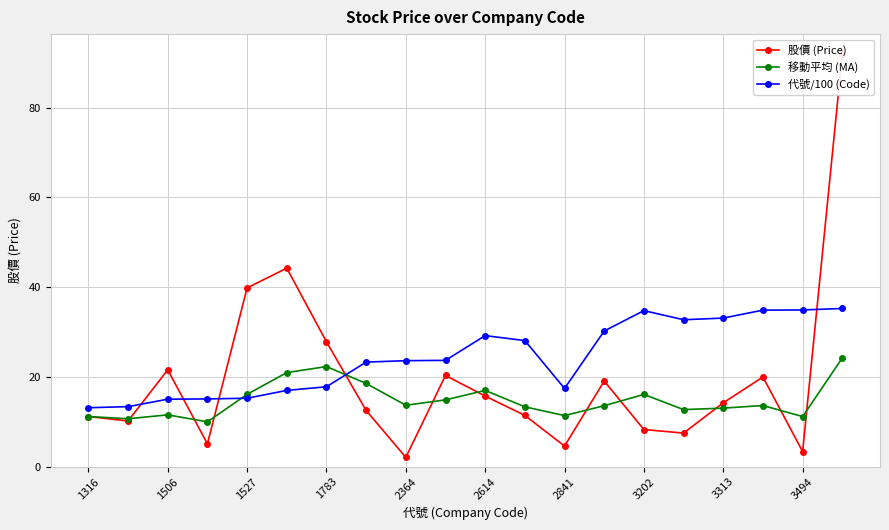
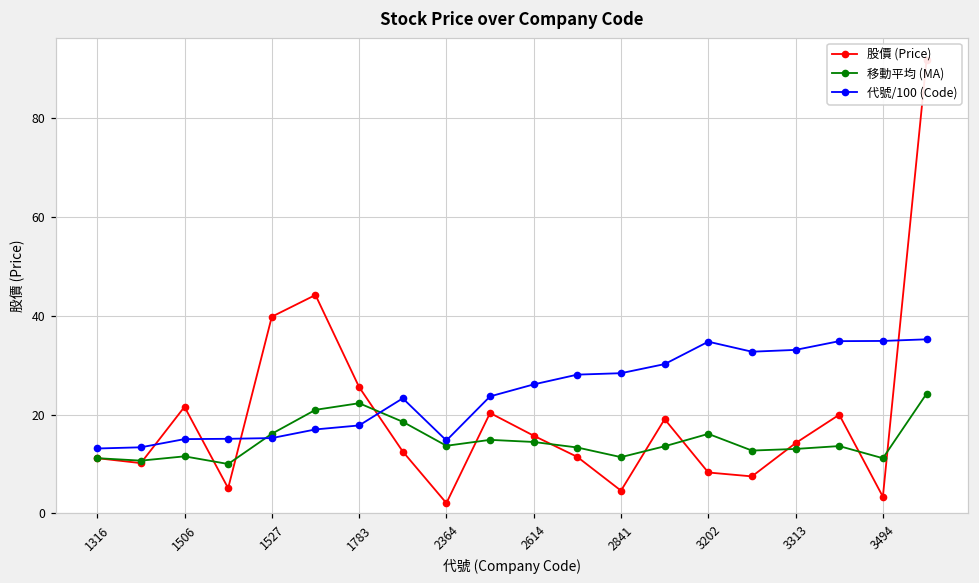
  {
    "股價 (Price)": {
      "1506": 22,
      "1527": 40,
-     "1783": 28,
+     "1783": 26,
      "2364": 2,
      "2614": 16,
      "2841": 5,
      "3202": 8,
      "3313": 14,
      "3494": 3
    },
    "移動平均 (MA)": {
      "1506": 12,
      "1527": 16,
      "1783": 22,
      "2364": 14,
-     "2614": 17,
+     "2614": 14,
      "2841": 11,
      "3202": 16,
      "3313": 13,
      "3494": 11
    },
    "代號/100 (Code)": {
      "1316": 13,
      "1506": 15,
      "1527": 15,
      "1783": 18,
-     "2364": 24,
-     "2614": 29,
-     "2841": 17,
+     "2364": 15,
+     "2614": 26,
+     "2841": 28,
      "3202": 35,
      "3313": 33,
      "3494": 35
    }
  }
